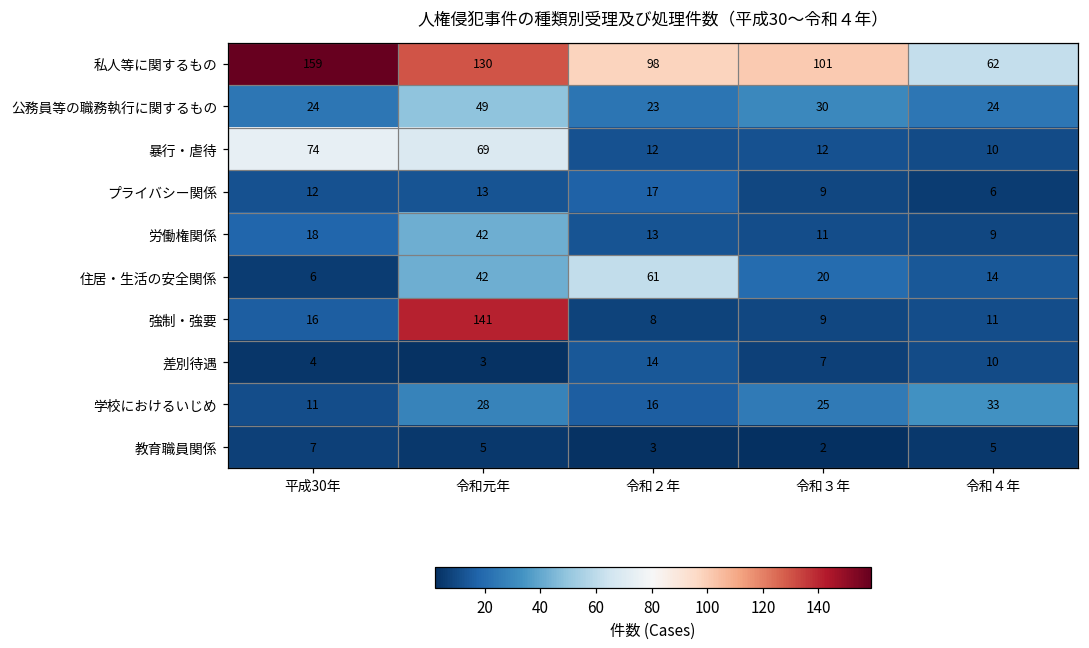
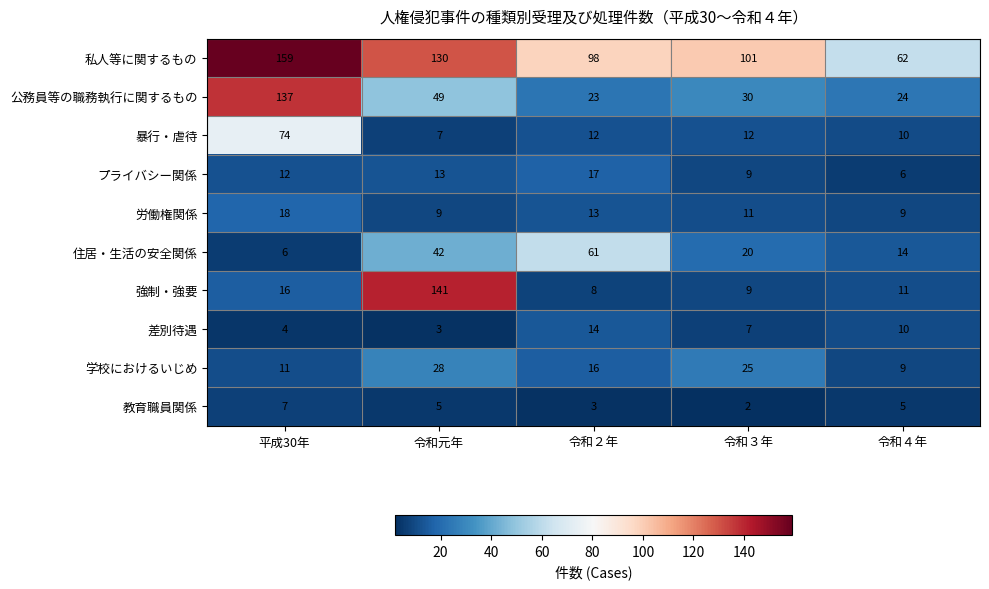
  {
    "私人等に関するもの": {
      "平成30年": 159,
      "令和元年": 130,
      "令和２年": 98,
      "令和３年": 101,
      "令和４年": 62
    },
    "公務員等の職務執行に関するもの": {
-     "平成30年": 24,
+     "平成30年": 137,
      "令和元年": 49,
      "令和２年": 23,
      "令和３年": 30,
      "令和４年": 24
    },
    "暴行・虐待": {
      "平成30年": 74,
-     "令和元年": 69,
+     "令和元年": 7,
      "令和２年": 12,
      "令和３年": 12,
      "令和４年": 10
    },
    "プライバシー関係": {
      "平成30年": 12,
      "令和元年": 13,
      "令和２年": 17,
      "令和３年": 9,
      "令和４年": 6
    },
    "労働権関係": {
      "平成30年": 18,
-     "令和元年": 42,
+     "令和元年": 9,
      "令和２年": 13,
      "令和３年": 11,
      "令和４年": 9
    },
    "住居・生活の安全関係": {
      "平成30年": 6,
      "令和元年": 42,
      "令和２年": 61,
      "令和３年": 20,
      "令和４年": 14
    },
    "強制・強要": {
      "平成30年": 16,
      "令和元年": 141,
      "令和２年": 8,
      "令和３年": 9,
      "令和４年": 11
    },
    "差別待遇": {
      "平成30年": 4,
      "令和元年": 3,
      "令和２年": 14,
      "令和３年": 7,
      "令和４年": 10
    },
    "学校におけるいじめ": {
      "平成30年": 11,
      "令和元年": 28,
      "令和２年": 16,
      "令和３年": 25,
-     "令和４年": 33
+     "令和４年": 9
    },
    "教育職員関係": {
      "平成30年": 7,
      "令和元年": 5,
      "令和２年": 3,
      "令和３年": 2,
      "令和４年": 5
    }
  }
